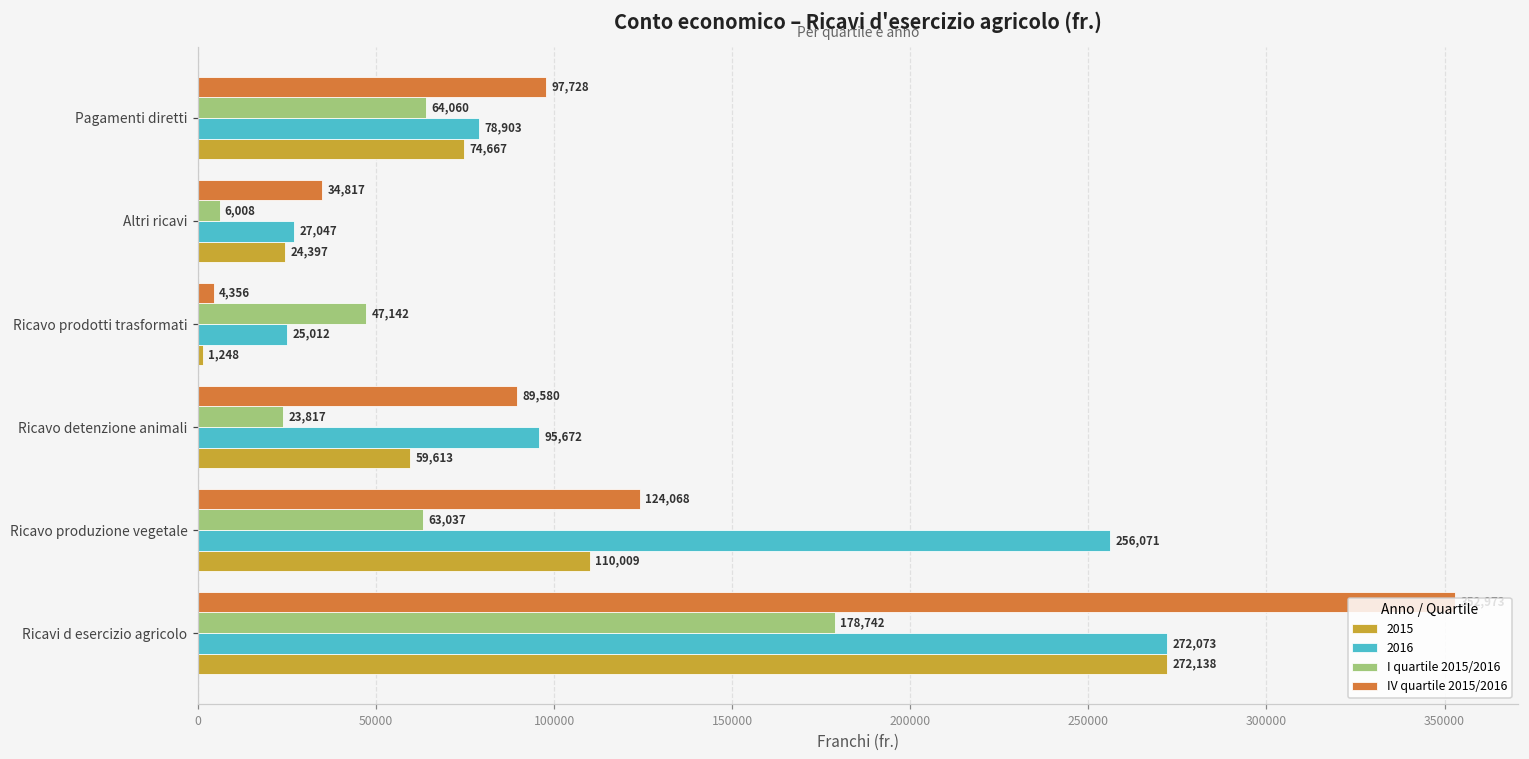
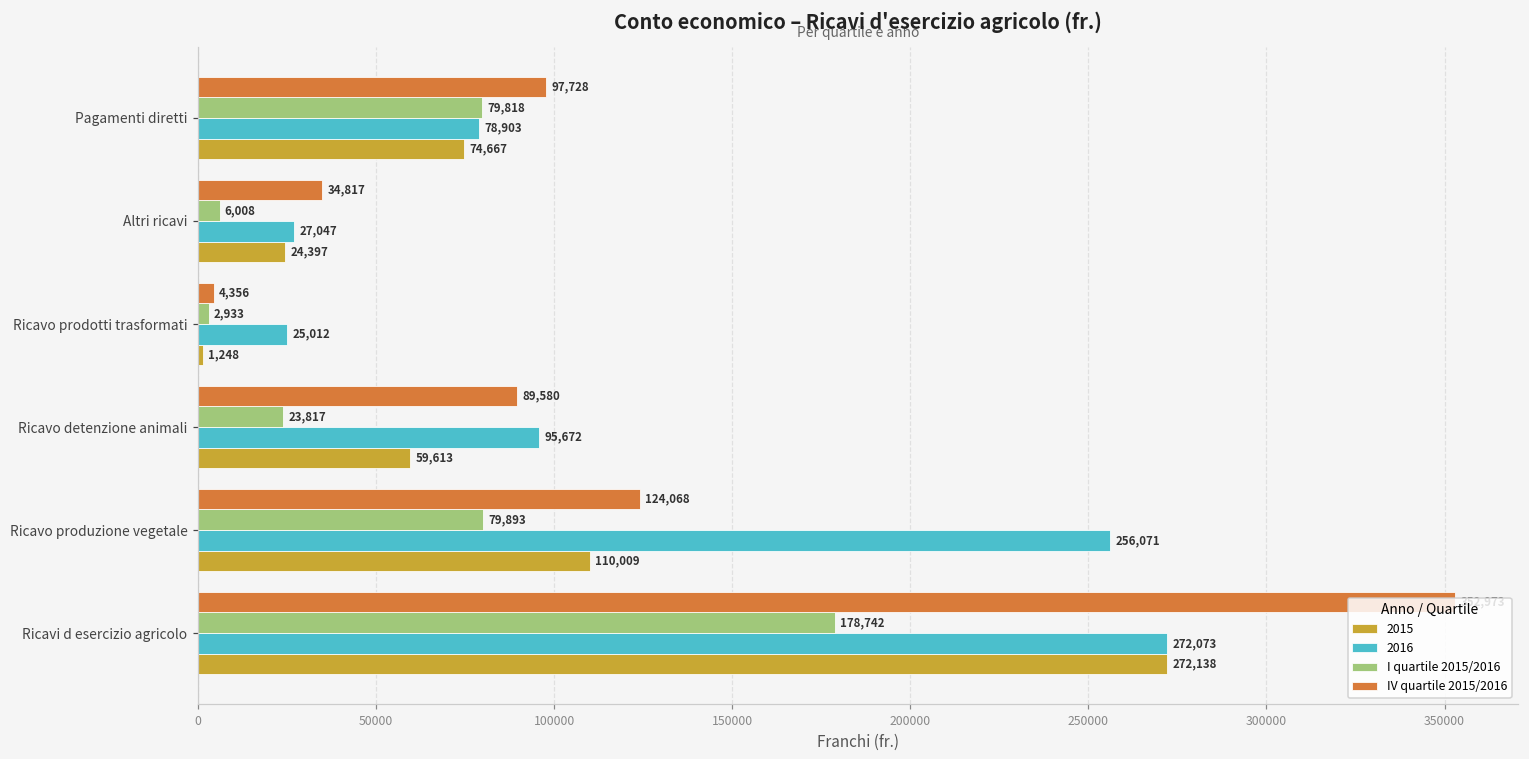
  {
    "2016": {
      "Pagamenti diretti": "78,903",
      "Altri ricavi": "27,047",
      "Ricavo prodotti trasformati": "25,012",
      "Ricavo detenzione animali": "95,672",
      "Ricavo produzione vegetale": "256,071",
      "Ricavi d esercizio agricolo": "272,073"
    },
    "I quartile 2015/2016": {
-     "Pagamenti diretti": "64,060",
+     "Pagamenti diretti": "79,818",
      "Altri ricavi": "6,008",
-     "Ricavo prodotti trasformati": "47,142",
+     "Ricavo prodotti trasformati": "2,933",
      "Ricavo detenzione animali": "23,817",
-     "Ricavo produzione vegetale": "63,037",
+     "Ricavo produzione vegetale": "79,893",
      "Ricavi d esercizio agricolo": "178,742"
    }
  }
